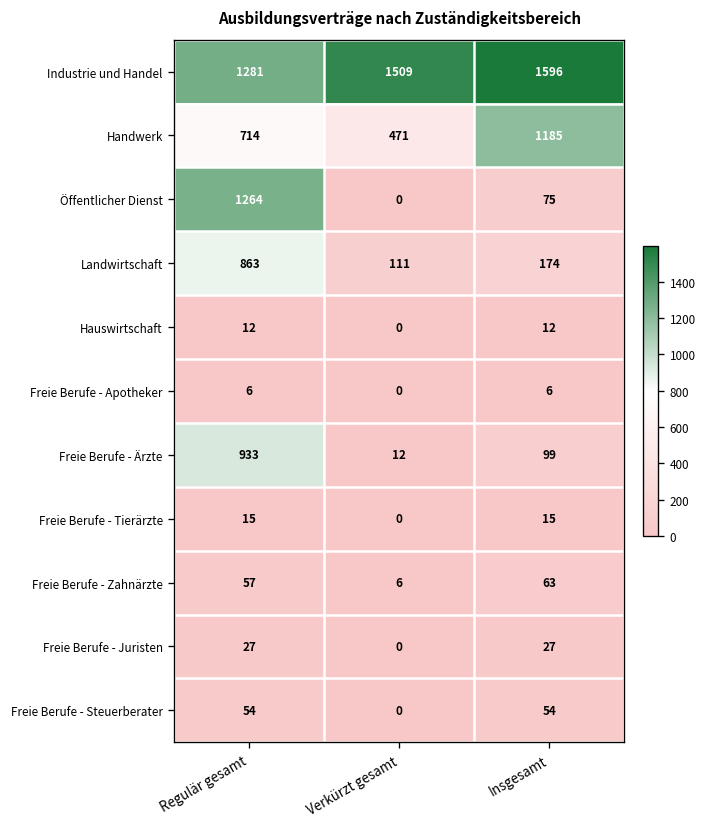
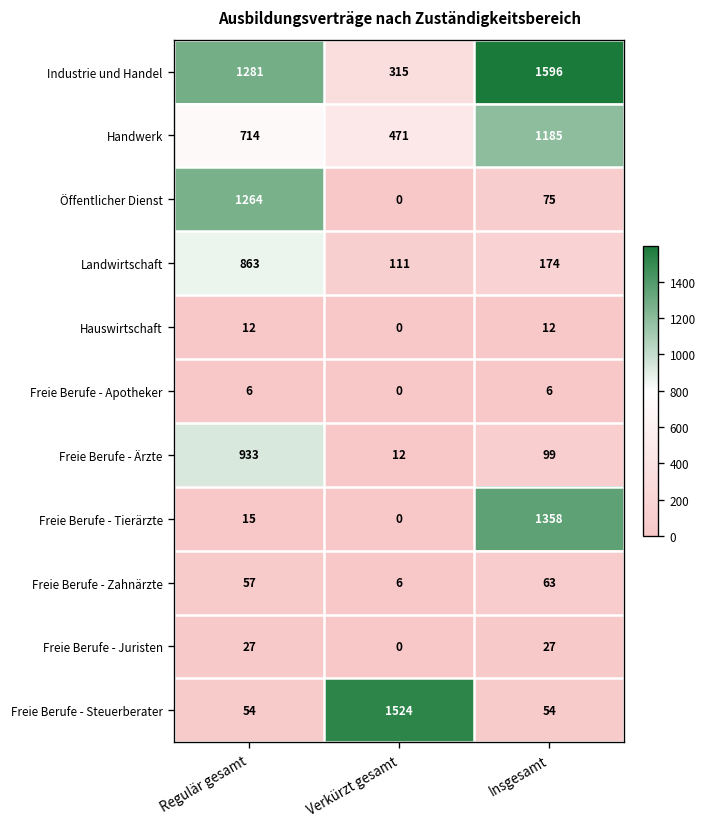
  {
    "Industrie und Handel": {
      "Regulär gesamt": 1281,
-     "Verkürzt gesamt": 1509,
+     "Verkürzt gesamt": 315,
      "Insgesamt": 1596
    },
    "Handwerk": {
      "Regulär gesamt": 714,
      "Verkürzt gesamt": 471,
      "Insgesamt": 1185
    },
    "Öffentlicher Dienst": {
      "Regulär gesamt": 1264,
      "Verkürzt gesamt": 0,
      "Insgesamt": 75
    },
    "Landwirtschaft": {
      "Regulär gesamt": 863,
      "Verkürzt gesamt": 111,
      "Insgesamt": 174
    },
    "Hauswirtschaft": {
      "Regulär gesamt": 12,
      "Verkürzt gesamt": 0,
      "Insgesamt": 12
    },
    "Freie Berufe - Apotheker": {
      "Regulär gesamt": 6,
      "Verkürzt gesamt": 0,
      "Insgesamt": 6
    },
    "Freie Berufe - Ärzte": {
      "Regulär gesamt": 933,
      "Verkürzt gesamt": 12,
      "Insgesamt": 99
    },
    "Freie Berufe - Tierärzte": {
      "Regulär gesamt": 15,
      "Verkürzt gesamt": 0,
-     "Insgesamt": 15
+     "Insgesamt": 1358
    },
    "Freie Berufe - Zahnärzte": {
      "Regulär gesamt": 57,
      "Verkürzt gesamt": 6,
      "Insgesamt": 63
    },
    "Freie Berufe - Juristen": {
      "Regulär gesamt": 27,
      "Verkürzt gesamt": 0,
      "Insgesamt": 27
    },
    "Freie Berufe - Steuerberater": {
      "Regulär gesamt": 54,
-     "Verkürzt gesamt": 0,
+     "Verkürzt gesamt": 1524,
      "Insgesamt": 54
    }
  }
